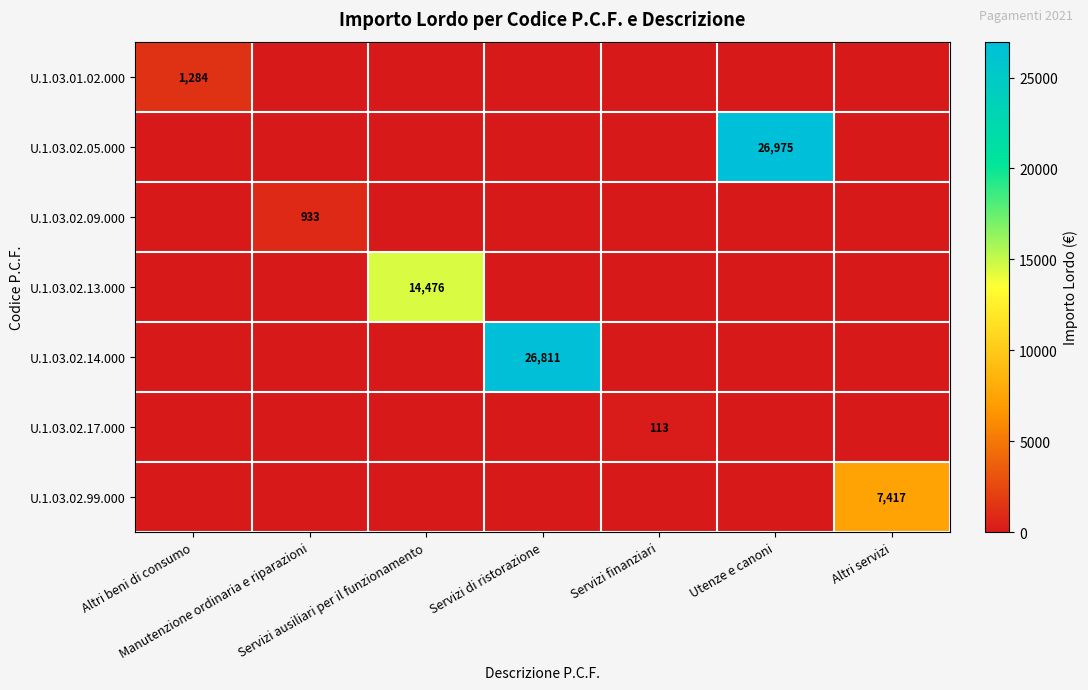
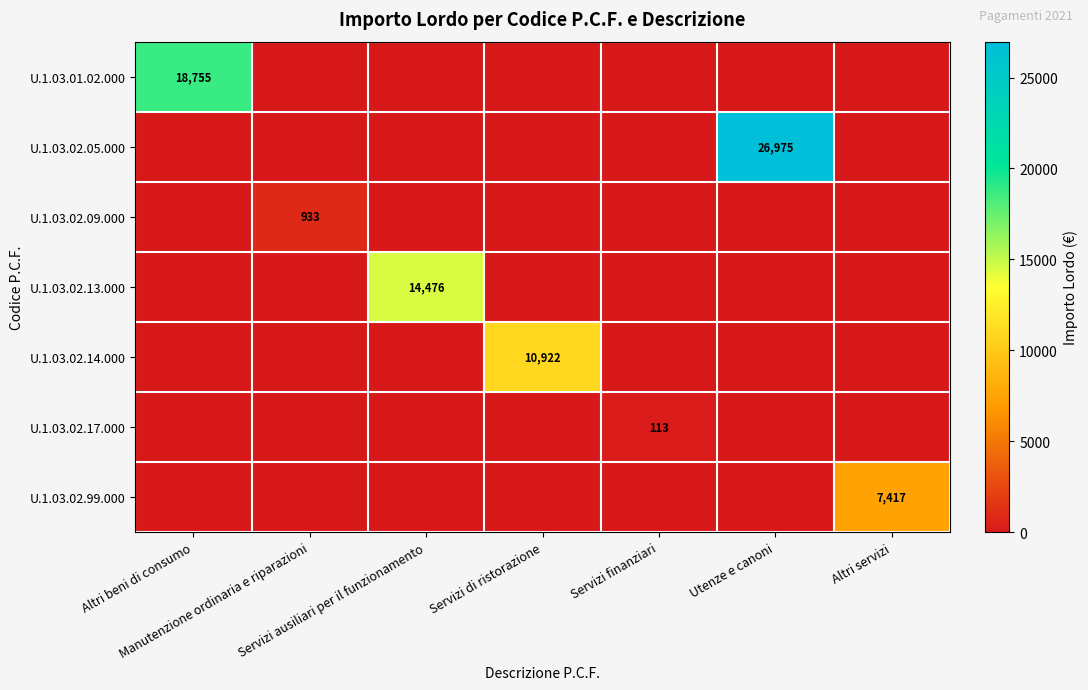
  {
    "U.1.03.01.02.000": {
-     "Altri beni di consumo": "1,284"
+     "Altri beni di consumo": "18,755"
    },
    "U.1.03.02.05.000": {
      "Utenze e canoni": "26,975"
    },
    "U.1.03.02.09.000": {
      "Manutenzione ordinaria e riparazioni": "933"
    },
    "U.1.03.02.13.000": {
      "Servizi ausiliari per il funzionamento": "14,476"
    },
    "U.1.03.02.14.000": {
-     "Servizi di ristorazione": "26,811"
+     "Servizi di ristorazione": "10,922"
    },
    "U.1.03.02.17.000": {
      "Servizi finanziari": "113"
    },
    "U.1.03.02.99.000": {
      "Altri servizi": "7,417"
    }
  }
